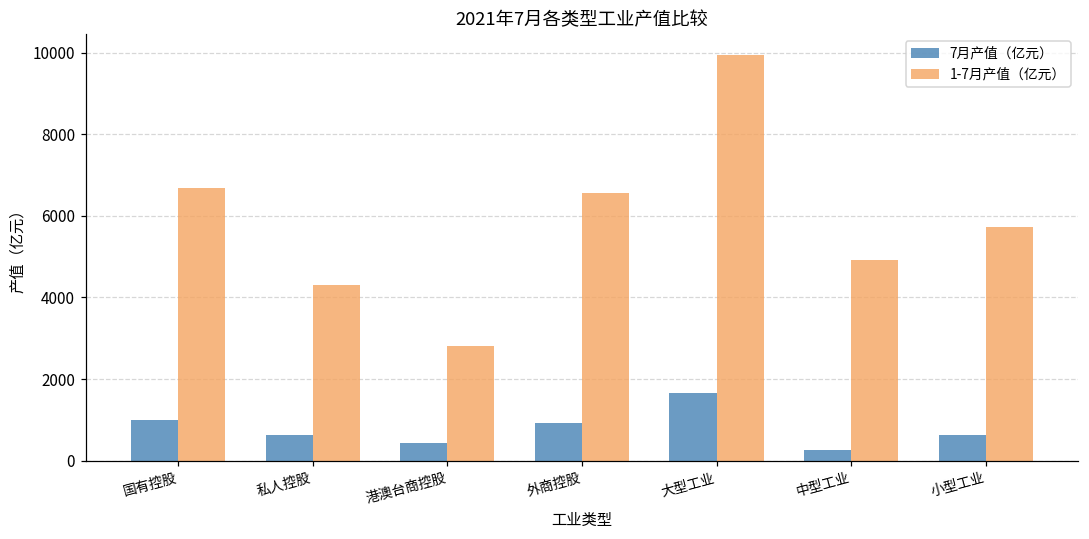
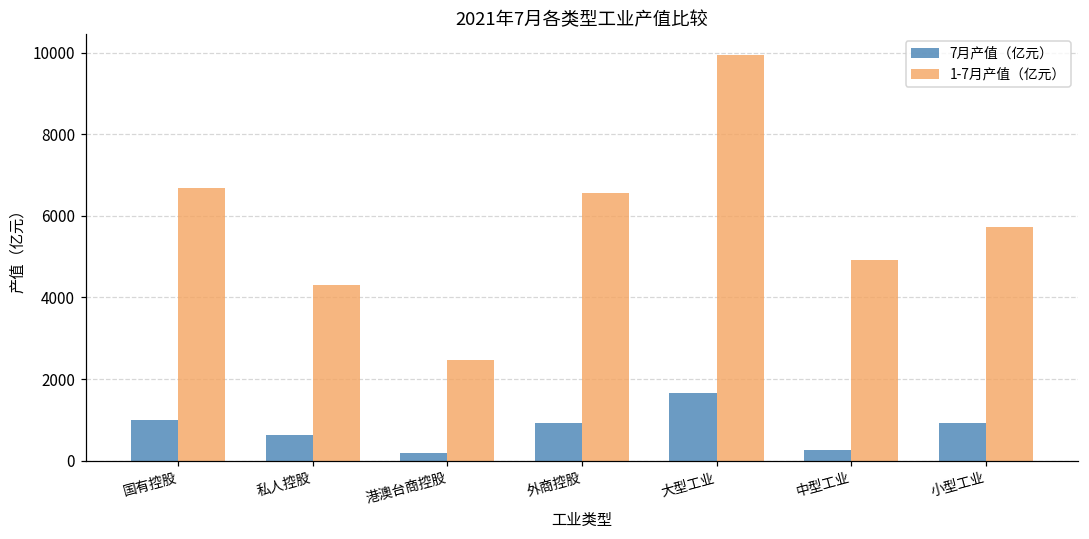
  {
    "7月产值（亿元）": {
      "国有控股": 1000,
      "私人控股": 600,
-     "港澳台商控股": 400,
+     "港澳台商控股": 200,
      "外商控股": 900,
      "大型工业": 1700,
      "中型工业": 300,
-     "小型工业": 600
+     "小型工业": 900
    },
    "1-7月产值（亿元）": {
      "国有控股": 6700,
      "私人控股": 4300,
-     "港澳台商控股": 2800,
+     "港澳台商控股": 2500,
      "外商控股": 6600,
      "大型工业": 9900,
      "中型工业": 4900,
      "小型工业": 5700
    }
  }
